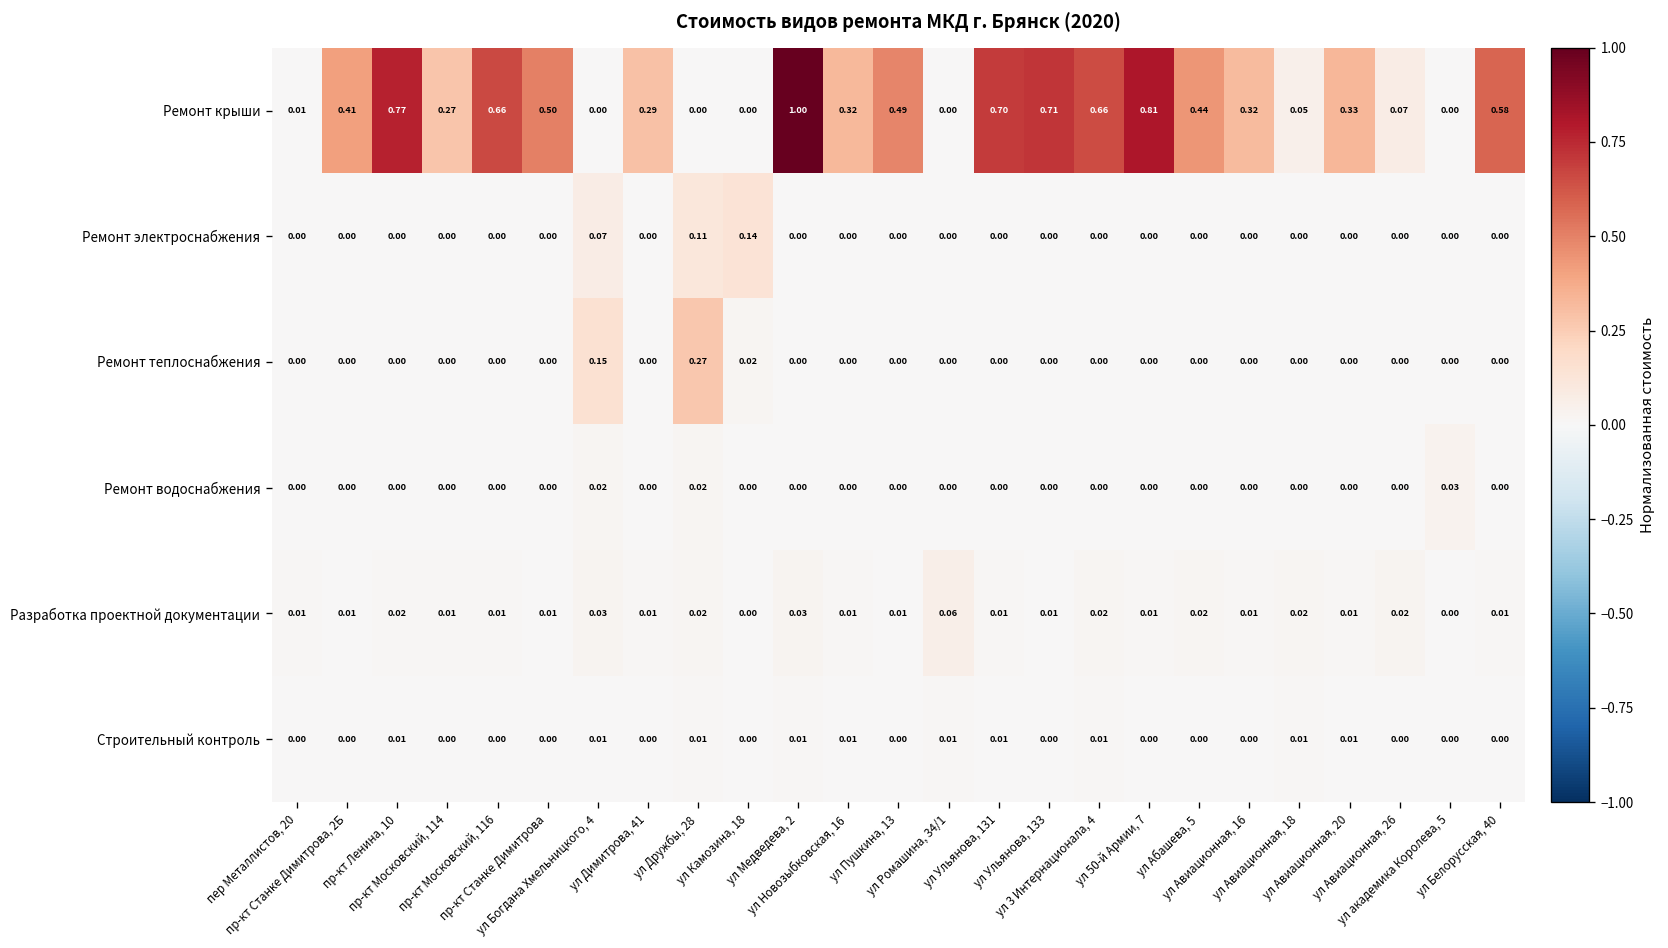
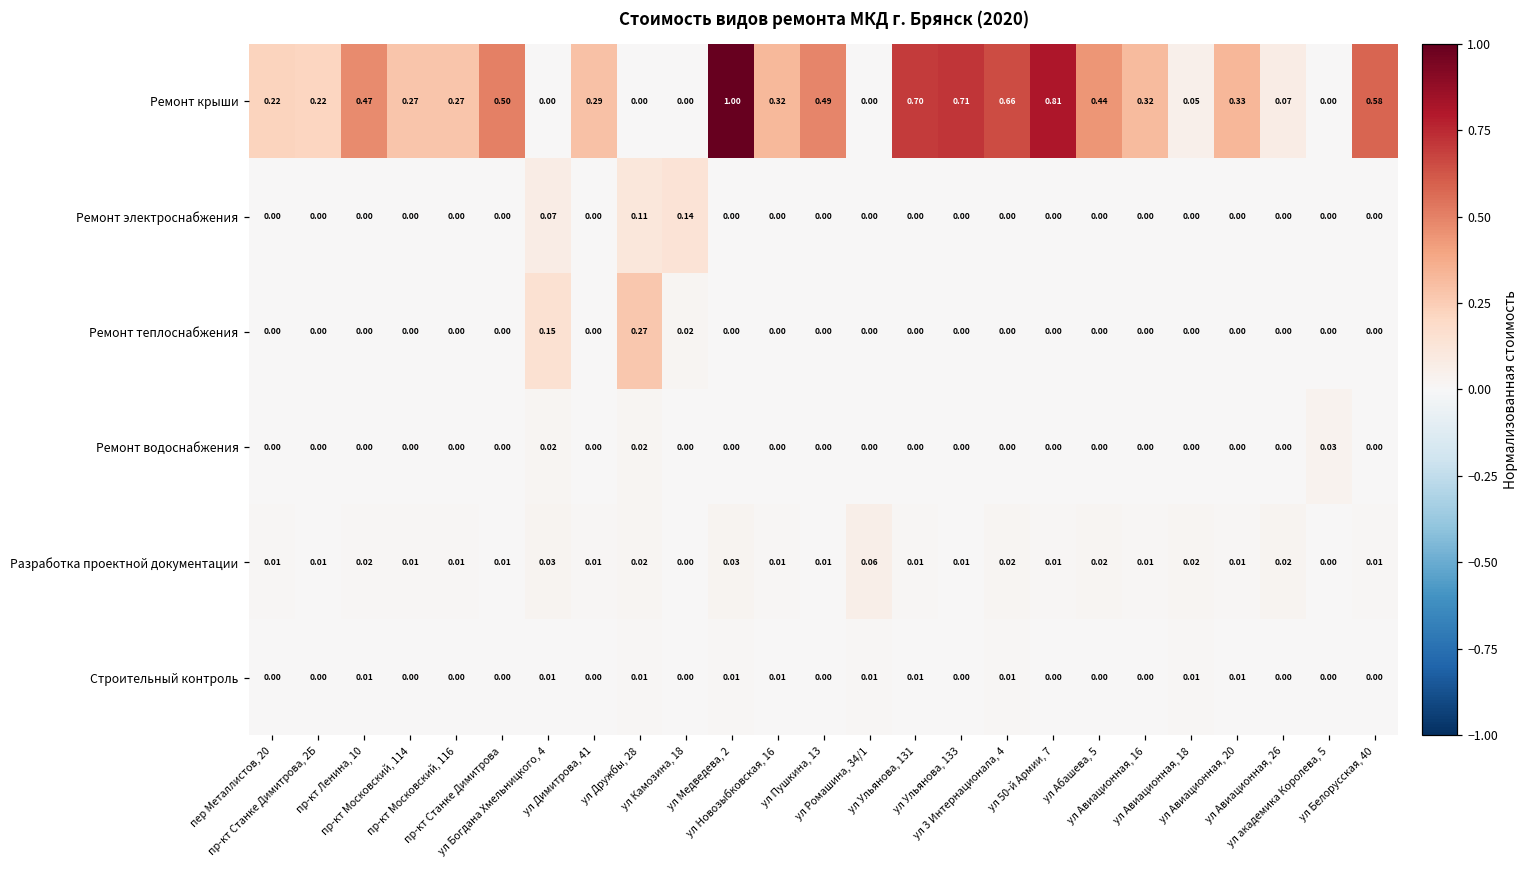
  {
    "Ремонт крыши": {
-     "пер Металлистов, 20": 0.01,
-     "пр-кт Станке Димитрова, 2Б": 0.41,
-     "пр-кт Ленина, 10": 0.77,
+     "пер Металлистов, 20": 0.22,
+     "пр-кт Станке Димитрова, 2Б": 0.22,
+     "пр-кт Ленина, 10": 0.47,
      "пр-кт Московский, 114": 0.27,
-     "пр-кт Московский, 116": 0.66,
+     "пр-кт Московский, 116": 0.27,
      "пр-кт Станке Димитрова": 0.50,
      "ул Богдана Хмельницкого, 4": 0.00,
      "ул Димитрова, 41": 0.29,
      "ул Дружбы, 28": 0.00,
      "ул Камозина, 18": 0.00,
      "ул Медведева, 2": 1.00,
      "ул Новозыбковская, 16": 0.32,
      "ул Пушкина, 13": 0.49,
      "ул Ромашина, 34/1": 0.00,
      "ул Ульянова, 131": 0.70,
      "ул Ульянова, 133": 0.71,
      "ул 3 Интернационала, 4": 0.66,
      "ул 50-й Армии, 7": 0.81,
      "ул Абашева, 5": 0.44,
      "ул Авиационная, 16": 0.32,
      "ул Авиационная, 18": 0.05,
      "ул Авиационная, 20": 0.33,
      "ул Авиационная, 26": 0.07,
      "ул академика Королева, 5": 0.00,
      "ул Белорусская, 40": 0.58
    },
    "Ремонт электроснабжения": {
      "пер Металлистов, 20": 0.00,
      "пр-кт Станке Димитрова, 2Б": 0.00,
      "пр-кт Ленина, 10": 0.00,
      "пр-кт Московский, 114": 0.00,
      "пр-кт Московский, 116": 0.00,
      "пр-кт Станке Димитрова": 0.00,
      "ул Богдана Хмельницкого, 4": 0.07,
      "ул Димитрова, 41": 0.00,
      "ул Дружбы, 28": 0.11,
      "ул Камозина, 18": 0.14,
      "ул Медведева, 2": 0.00,
      "ул Новозыбковская, 16": 0.00,
      "ул Пушкина, 13": 0.00,
      "ул Ромашина, 34/1": 0.00,
      "ул Ульянова, 131": 0.00,
      "ул Ульянова, 133": 0.00,
      "ул 3 Интернационала, 4": 0.00,
      "ул 50-й Армии, 7": 0.00,
      "ул Абашева, 5": 0.00,
      "ул Авиационная, 16": 0.00,
      "ул Авиационная, 18": 0.00,
      "ул Авиационная, 20": 0.00,
      "ул Авиационная, 26": 0.00,
      "ул академика Королева, 5": 0.00,
      "ул Белорусская, 40": 0.00
    },
    "Ремонт теплоснабжения": {
      "пер Металлистов, 20": 0.00,
      "пр-кт Станке Димитрова, 2Б": 0.00,
      "пр-кт Ленина, 10": 0.00,
      "пр-кт Московский, 114": 0.00,
      "пр-кт Московский, 116": 0.00,
      "пр-кт Станке Димитрова": 0.00,
      "ул Богдана Хмельницкого, 4": 0.15,
      "ул Димитрова, 41": 0.00,
      "ул Дружбы, 28": 0.27,
      "ул Камозина, 18": 0.02,
      "ул Медведева, 2": 0.00,
      "ул Новозыбковская, 16": 0.00,
      "ул Пушкина, 13": 0.00,
      "ул Ромашина, 34/1": 0.00,
      "ул Ульянова, 131": 0.00,
      "ул Ульянова, 133": 0.00,
      "ул 3 Интернационала, 4": 0.00,
      "ул 50-й Армии, 7": 0.00,
      "ул Абашева, 5": 0.00,
      "ул Авиационная, 16": 0.00,
      "ул Авиационная, 18": 0.00,
      "ул Авиационная, 20": 0.00,
      "ул Авиационная, 26": 0.00,
      "ул академика Королева, 5": 0.00,
      "ул Белорусская, 40": 0.00
    },
    "Ремонт водоснабжения": {
      "пер Металлистов, 20": 0.00,
      "пр-кт Станке Димитрова, 2Б": 0.00,
      "пр-кт Ленина, 10": 0.00,
      "пр-кт Московский, 114": 0.00,
      "пр-кт Московский, 116": 0.00,
      "пр-кт Станке Димитрова": 0.00,
      "ул Богдана Хмельницкого, 4": 0.02,
      "ул Димитрова, 41": 0.00,
      "ул Дружбы, 28": 0.02,
      "ул Камозина, 18": 0.00,
      "ул Медведева, 2": 0.00,
      "ул Новозыбковская, 16": 0.00,
      "ул Пушкина, 13": 0.00,
      "ул Ромашина, 34/1": 0.00,
      "ул Ульянова, 131": 0.00,
      "ул Ульянова, 133": 0.00,
      "ул 3 Интернационала, 4": 0.00,
      "ул 50-й Армии, 7": 0.00,
      "ул Абашева, 5": 0.00,
      "ул Авиационная, 16": 0.00,
      "ул Авиационная, 18": 0.00,
      "ул Авиационная, 20": 0.00,
      "ул Авиационная, 26": 0.00,
      "ул академика Королева, 5": 0.03,
      "ул Белорусская, 40": 0.00
    },
    "Разработка проектной документации": {
      "пер Металлистов, 20": 0.01,
      "пр-кт Станке Димитрова, 2Б": 0.01,
      "пр-кт Ленина, 10": 0.02,
      "пр-кт Московский, 114": 0.01,
      "пр-кт Московский, 116": 0.01,
      "пр-кт Станке Димитрова": 0.01,
      "ул Богдана Хмельницкого, 4": 0.03,
      "ул Димитрова, 41": 0.01,
      "ул Дружбы, 28": 0.02,
      "ул Камозина, 18": 0.00,
      "ул Медведева, 2": 0.03,
      "ул Новозыбковская, 16": 0.01,
      "ул Пушкина, 13": 0.01,
      "ул Ромашина, 34/1": 0.06,
      "ул Ульянова, 131": 0.01,
      "ул Ульянова, 133": 0.01,
      "ул 3 Интернационала, 4": 0.02,
      "ул 50-й Армии, 7": 0.01,
      "ул Абашева, 5": 0.02,
      "ул Авиационная, 16": 0.01,
      "ул Авиационная, 18": 0.02,
      "ул Авиационная, 20": 0.01,
      "ул Авиационная, 26": 0.02,
      "ул академика Королева, 5": 0.00,
      "ул Белорусская, 40": 0.01
    },
    "Строительный контроль": {
      "пер Металлистов, 20": 0.00,
      "пр-кт Станке Димитрова, 2Б": 0.00,
      "пр-кт Ленина, 10": 0.01,
      "пр-кт Московский, 114": 0.00,
      "пр-кт Московский, 116": 0.00,
      "пр-кт Станке Димитрова": 0.00,
      "ул Богдана Хмельницкого, 4": 0.01,
      "ул Димитрова, 41": 0.00,
      "ул Дружбы, 28": 0.01,
      "ул Камозина, 18": 0.00,
      "ул Медведева, 2": 0.01,
      "ул Новозыбковская, 16": 0.01,
      "ул Пушкина, 13": 0.00,
      "ул Ромашина, 34/1": 0.01,
      "ул Ульянова, 131": 0.01,
      "ул Ульянова, 133": 0.00,
      "ул 3 Интернационала, 4": 0.01,
      "ул 50-й Армии, 7": 0.00,
      "ул Абашева, 5": 0.00,
      "ул Авиационная, 16": 0.00,
      "ул Авиационная, 18": 0.01,
      "ул Авиационная, 20": 0.01,
      "ул Авиационная, 26": 0.00,
      "ул академика Королева, 5": 0.00,
      "ул Белорусская, 40": 0.00
    }
  }
